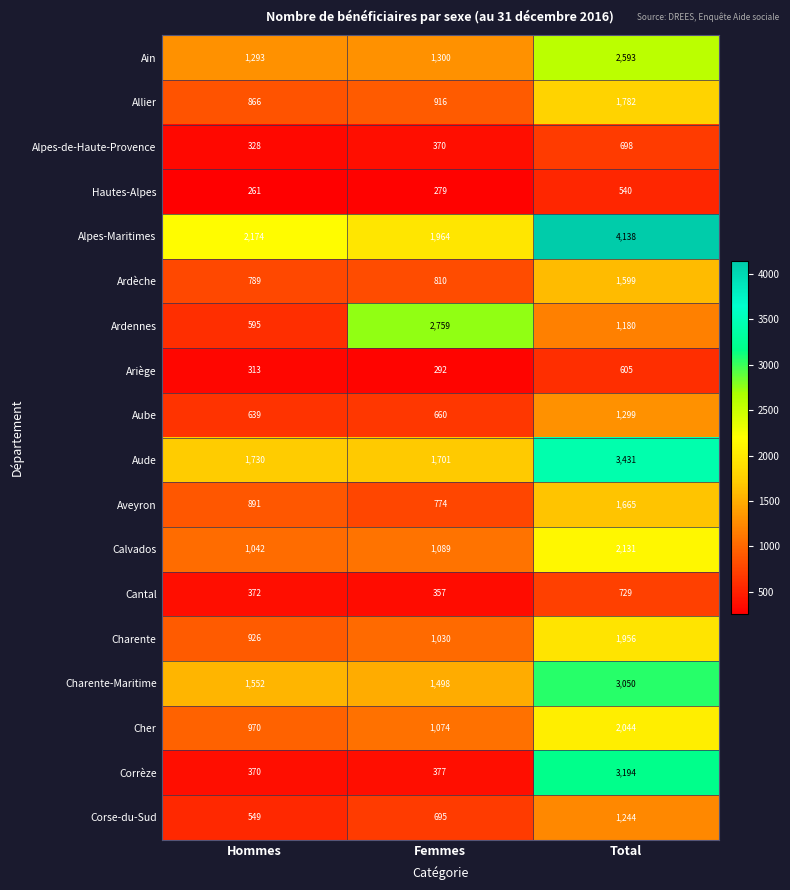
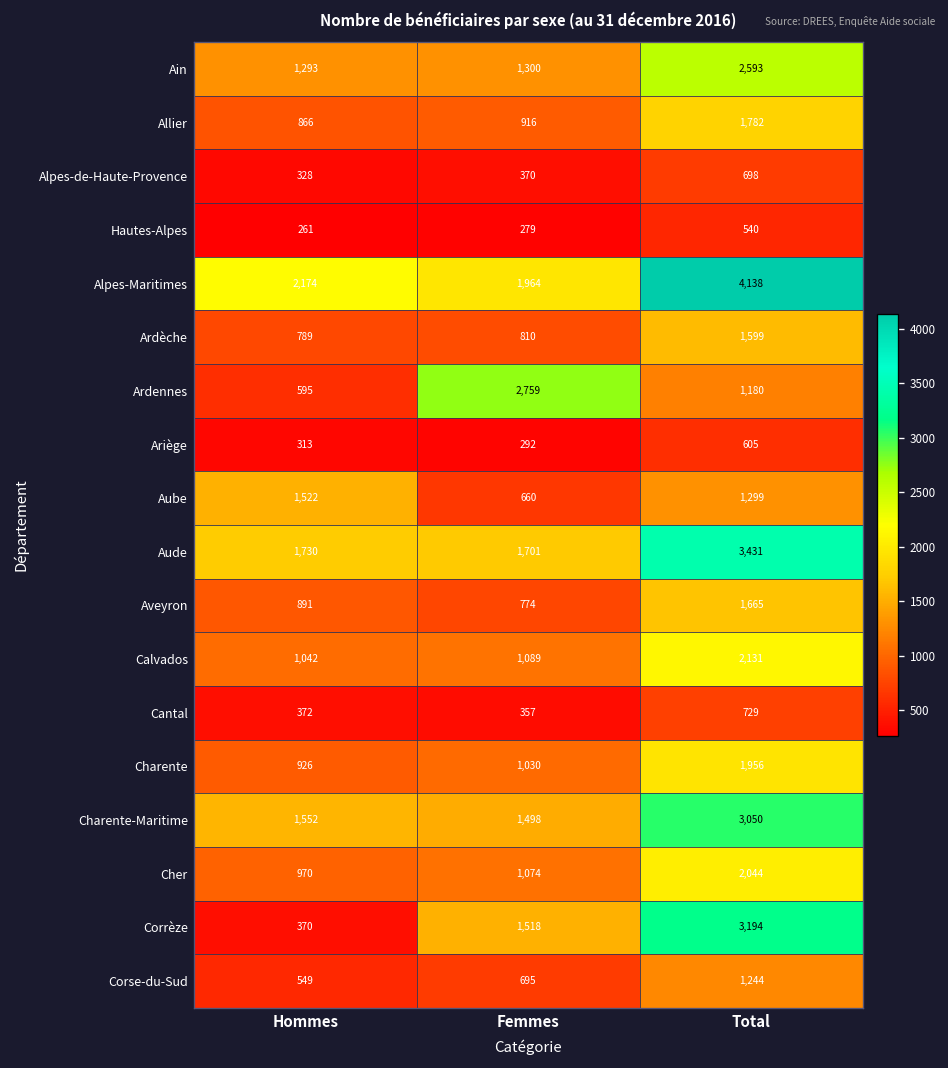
  {
    "Ain": {
      "Hommes": "1,293",
      "Femmes": "1,300",
      "Total": "2,593"
    },
    "Allier": {
      "Hommes": "866",
      "Femmes": "916",
      "Total": "1,782"
    },
    "Alpes-de-Haute-Provence": {
      "Hommes": "328",
      "Femmes": "370",
      "Total": "698"
    },
    "Hautes-Alpes": {
      "Hommes": "261",
      "Femmes": "279",
      "Total": "540"
    },
    "Alpes-Maritimes": {
      "Hommes": "2,174",
      "Femmes": "1,964",
      "Total": "4,138"
    },
    "Ardèche": {
      "Hommes": "789",
      "Femmes": "810",
      "Total": "1,599"
    },
    "Ardennes": {
      "Hommes": "595",
      "Femmes": "2,759",
      "Total": "1,180"
    },
    "Ariège": {
      "Hommes": "313",
      "Femmes": "292",
      "Total": "605"
    },
    "Aube": {
-     "Hommes": "639",
+     "Hommes": "1,522",
      "Femmes": "660",
      "Total": "1,299"
    },
    "Aude": {
      "Hommes": "1,730",
      "Femmes": "1,701",
      "Total": "3,431"
    },
    "Aveyron": {
      "Hommes": "891",
      "Femmes": "774",
      "Total": "1,665"
    },
    "Calvados": {
      "Hommes": "1,042",
      "Femmes": "1,089",
      "Total": "2,131"
    },
    "Cantal": {
      "Hommes": "372",
      "Femmes": "357",
      "Total": "729"
    },
    "Charente": {
      "Hommes": "926",
      "Femmes": "1,030",
      "Total": "1,956"
    },
    "Charente-Maritime": {
      "Hommes": "1,552",
      "Femmes": "1,498",
      "Total": "3,050"
    },
    "Cher": {
      "Hommes": "970",
      "Femmes": "1,074",
      "Total": "2,044"
    },
    "Corrèze": {
      "Hommes": "370",
-     "Femmes": "377",
+     "Femmes": "1,518",
      "Total": "3,194"
    },
    "Corse-du-Sud": {
      "Hommes": "549",
      "Femmes": "695",
      "Total": "1,244"
    }
  }
